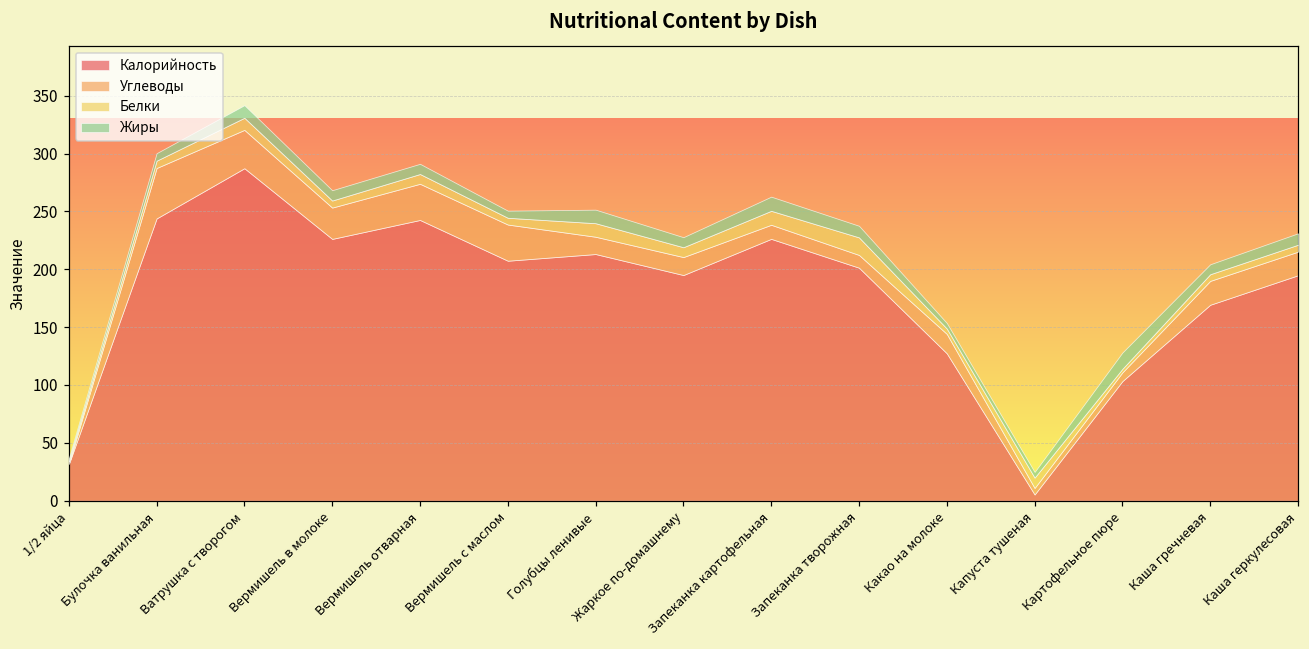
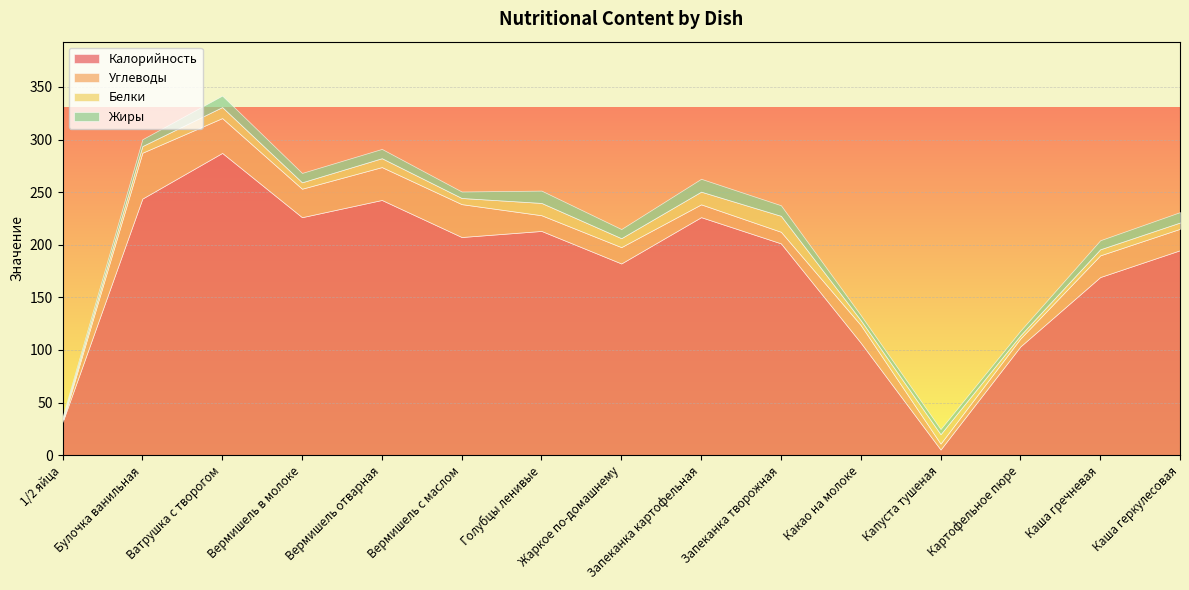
  {
    "Калорийность": {
      "Булочка ванильная": 244,
      "Ватрушка с творогом": 287,
      "Вермишель в молоке": 226,
      "Вермишель отварная": 243,
      "Вермишель с маслом": 207,
      "Голубцы ленивые": 213,
-     "Жаркое по-домашнему": 195,
+     "Жаркое по-домашнему": 182,
      "Запеканка картофельная": 226,
      "Запеканка творожная": 201,
-     "Какао на молоке": 127,
+     "Какао на молоке": 107,
      "Капуста тушеная": 5,
      "Картофельное пюре": 103,
      "Каша гречневая": 169,
      "Каша геркулесовая": 195
    },
    "Жиры": {
      "Булочка ванильная": 7,
      "Ватрушка с творогом": 11,
      "Вермишель в молоке": 9,
      "Вермишель отварная": 9,
      "Вермишель с маслом": 6,
      "Голубцы ленивые": 12,
      "Жаркое по-домашнему": 9,
      "Запеканка картофельная": 12,
      "Запеканка творожная": 10,
      "Какао на молоке": 5,
      "Капуста тушеная": 5,
-     "Картофельное пюре": 14,
+     "Картофельное пюре": 4,
      "Каша гречневая": 9,
      "Каша геркулесовая": 10
    }
  }
